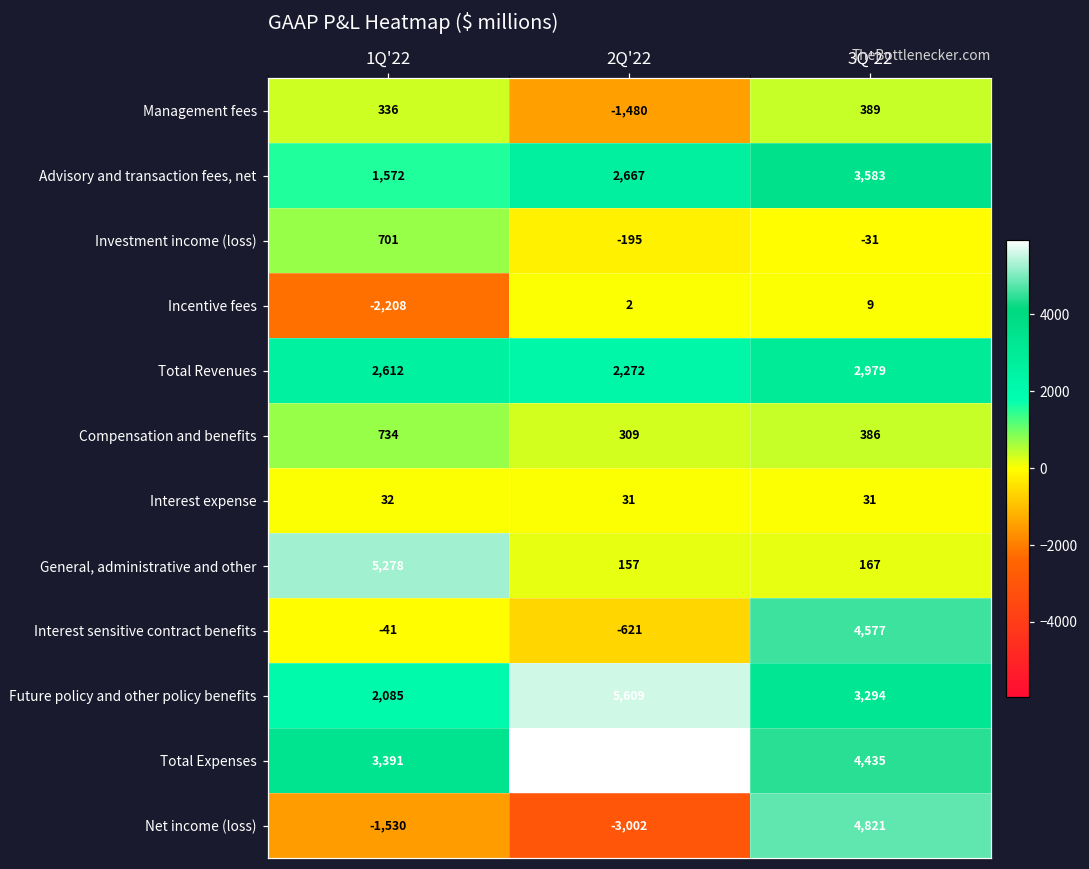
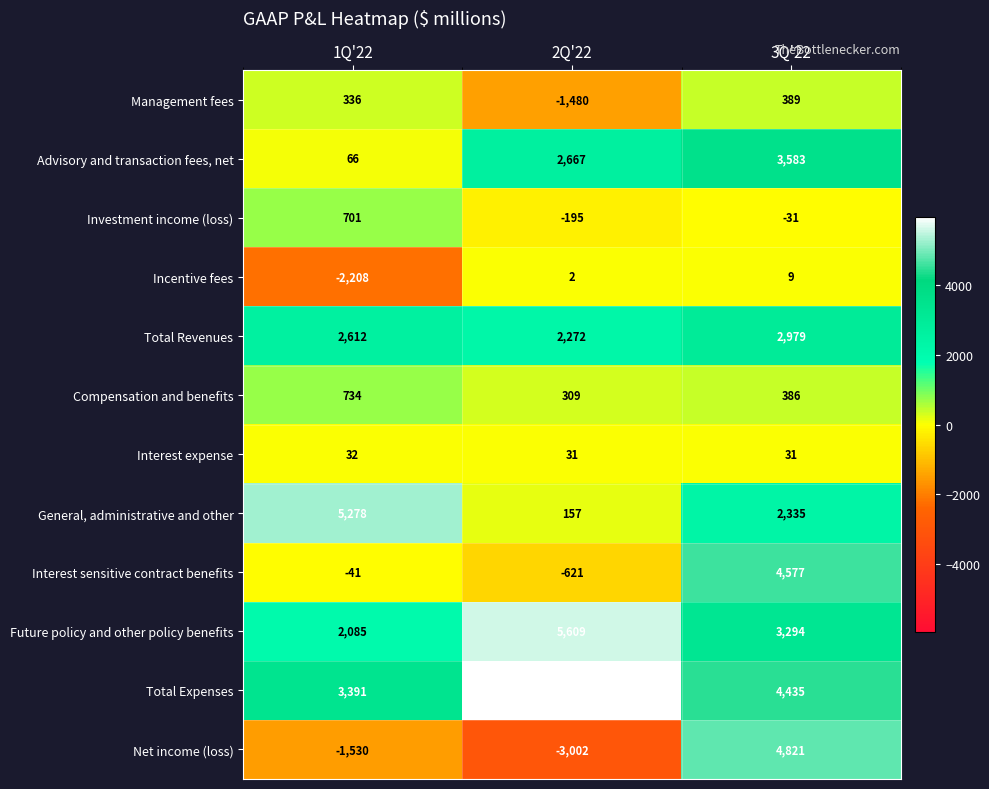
  {
    "Management fees": {
      "1Q'22": "336",
      "2Q'22": "-1,480",
      "3Q'22": "389"
    },
    "Advisory and transaction fees, net": {
-     "1Q'22": "1,572",
+     "1Q'22": "66",
      "2Q'22": "2,667",
      "3Q'22": "3,583"
    },
    "Investment income (loss)": {
      "1Q'22": "701",
      "2Q'22": "-195",
      "3Q'22": "-31"
    },
    "Incentive fees": {
      "1Q'22": "-2,208",
      "2Q'22": "2",
      "3Q'22": "9"
    },
    "Total Revenues": {
      "1Q'22": "2,612",
      "2Q'22": "2,272",
      "3Q'22": "2,979"
    },
    "Compensation and benefits": {
      "1Q'22": "734",
      "2Q'22": "309",
      "3Q'22": "386"
    },
    "Interest expense": {
      "1Q'22": "32",
      "2Q'22": "31",
      "3Q'22": "31"
    },
    "General, administrative and other": {
      "1Q'22": "5,278",
      "2Q'22": "157",
-     "3Q'22": "167"
+     "3Q'22": "2,335"
    },
    "Interest sensitive contract benefits": {
      "1Q'22": "-41",
      "2Q'22": "-621",
      "3Q'22": "4,577"
    },
    "Future policy and other policy benefits": {
      "1Q'22": "2,085",
      "3Q'22": "3,294"
    },
    "Total Expenses": {
      "1Q'22": "3,391",
      "3Q'22": "4,435"
    },
    "Net income (loss)": {
      "1Q'22": "-1,530",
      "2Q'22": "-3,002",
      "3Q'22": "4,821"
    }
  }
